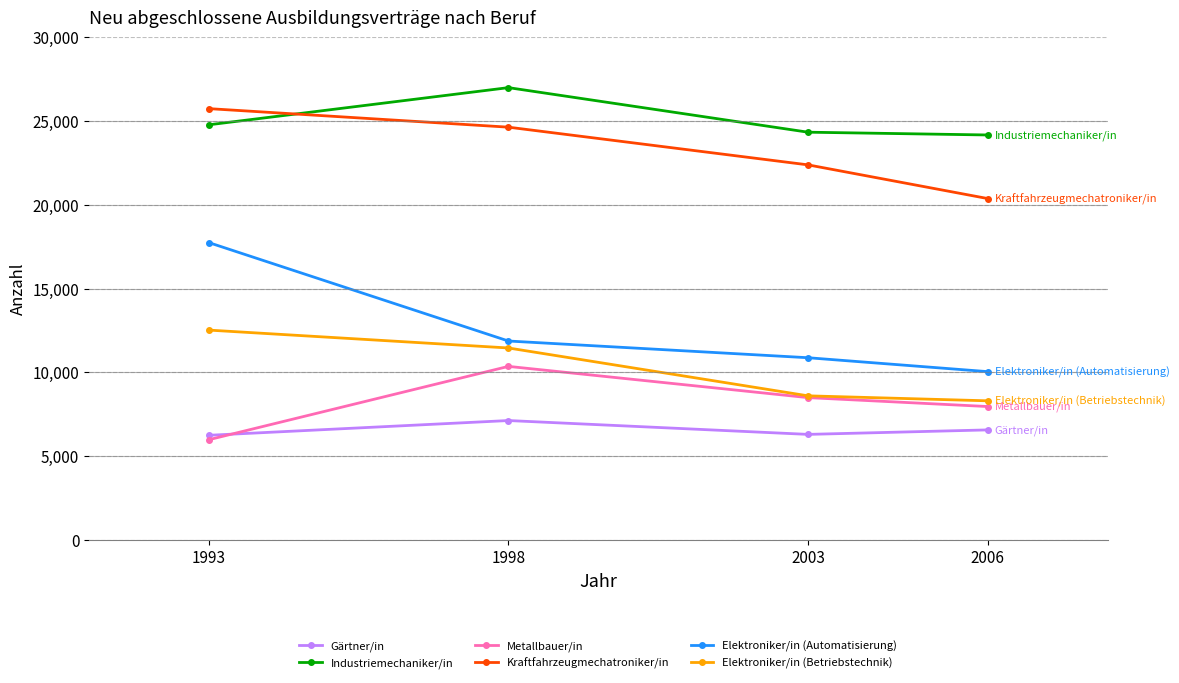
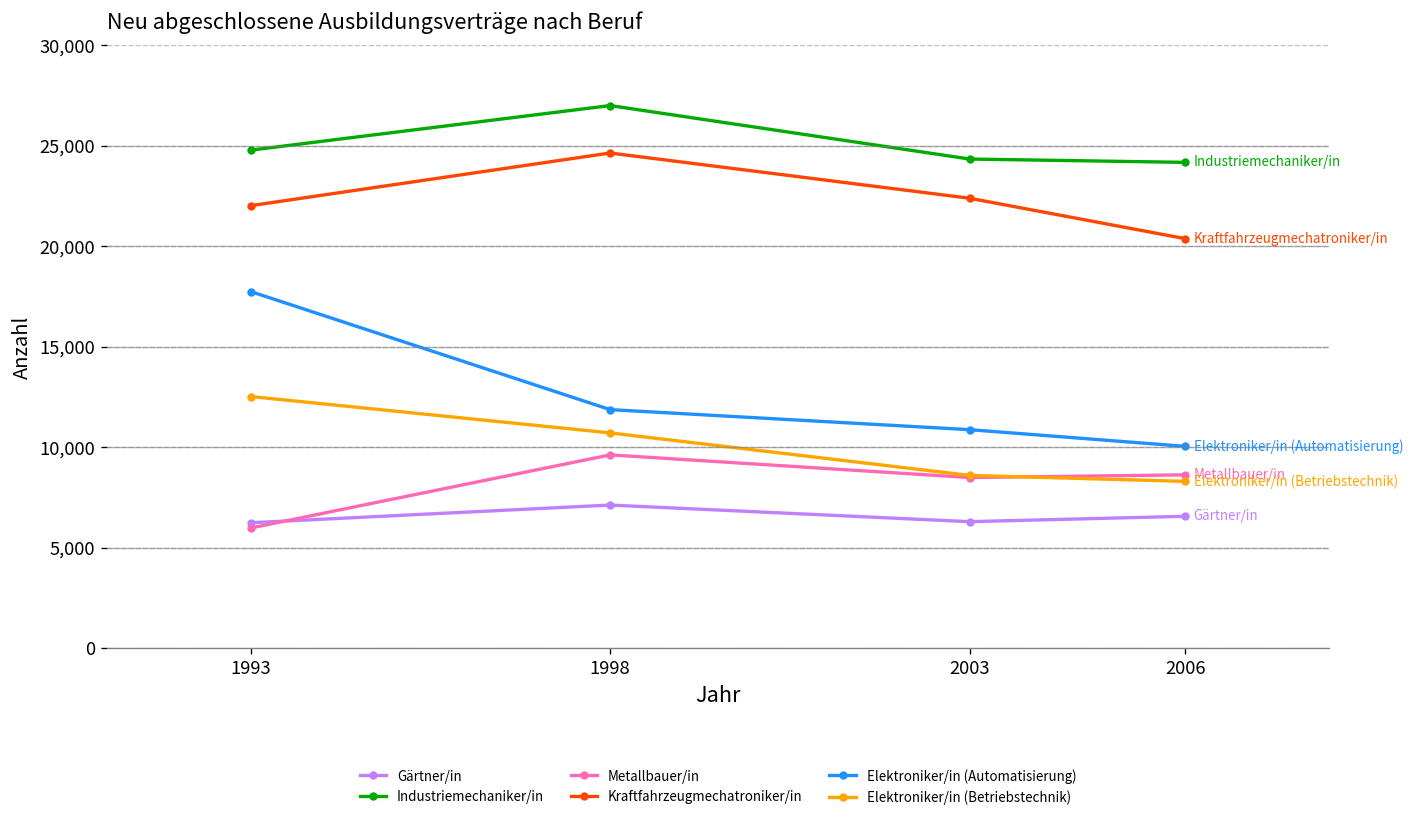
  {
    "Gärtner/in": {
      "1993": "6,200",
      "1998": "7,100",
      "2003": "6,300",
      "2006": "6,600"
    },
    "Industriemechaniker/in": {
      "1993": "24,800",
      "1998": "27,000",
      "2003": "24,300",
      "2006": "24,200"
    },
    "Metallbauer/in": {
      "1993": "6,000",
-     "1998": "10,400",
-     "2006": "8,000"
+     "1998": "9,600",
+     "2006": "8,600"
    },
    "Kraftfahrzeugmechatroniker/in": {
-     "1993": "25,800",
+     "1993": "22,000",
      "1998": "24,600",
      "2003": "22,400",
      "2006": "20,400"
    },
    "Elektroniker/in (Automatisierung)": {
      "1993": "17,800",
      "1998": "11,900",
      "2003": "10,900",
      "2006": "10,000"
    },
    "Elektroniker/in (Betriebstechnik)": {
      "1993": "12,500",
-     "1998": "11,500",
+     "1998": "10,700",
      "2006": "8,300"
    }
  }
